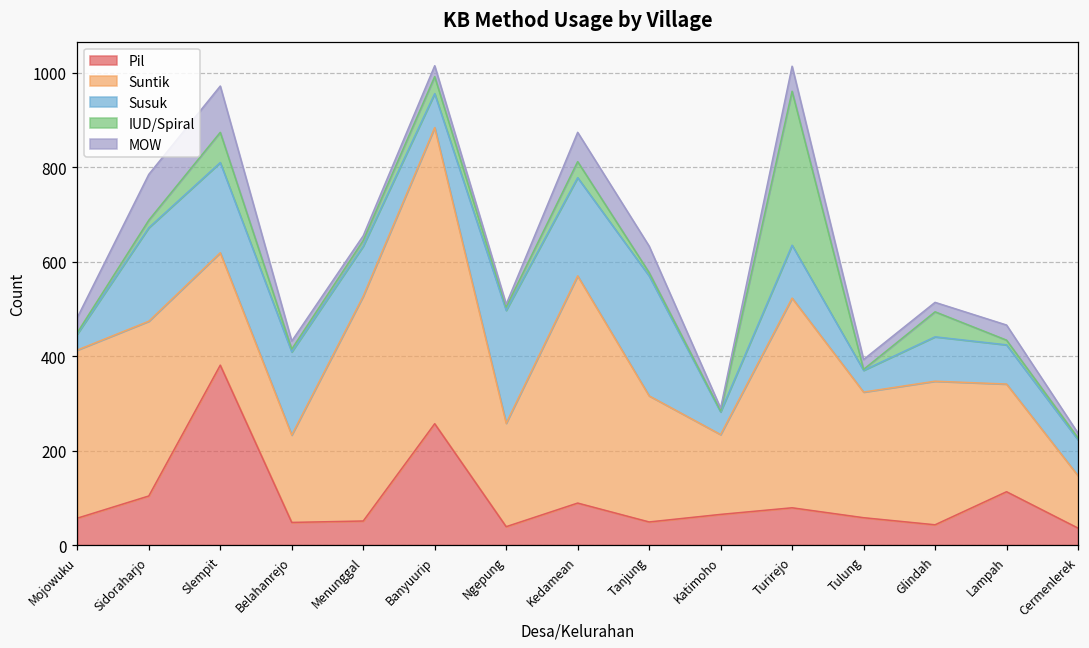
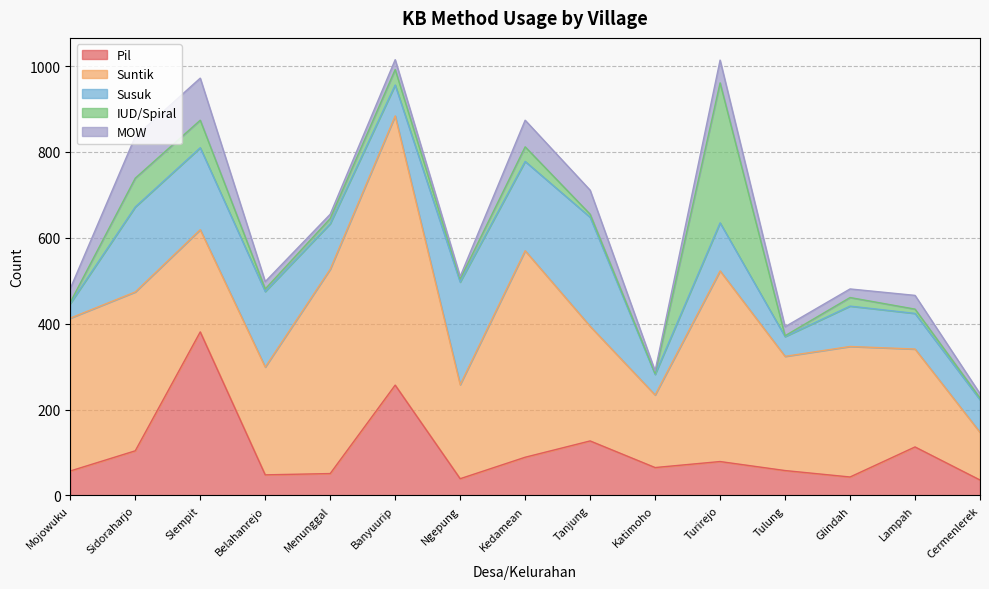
  {
    "Pil": {
      "Mojowuku": 60,
      "Sidoraharjo": 100,
      "Slempit": 380,
      "Belahanrejo": 50,
      "Menunggal": 50,
      "Banyuurip": 260,
      "Ngepung": 40,
      "Kedamean": 90,
-     "Tanjung": 50,
+     "Tanjung": 130,
      "Katimoho": 70,
      "Turirejo": 80,
      "Tulung": 60,
      "Glindah": 40,
      "Lampah": 110,
      "Cermenlerek": 40
    },
    "Suntik": {
      "Mojowuku": 360,
      "Sidoraharjo": 370,
      "Slempit": 240,
-     "Belahanrejo": 190,
+     "Belahanrejo": 250,
      "Menunggal": 480,
      "Banyuurip": 630,
      "Ngepung": 220,
      "Kedamean": 480,
      "Tanjung": 270,
      "Katimoho": 170,
      "Turirejo": 440,
      "Tulung": 270,
      "Glindah": 300,
      "Lampah": 230,
      "Cermenlerek": 110
    },
    "IUD/Spiral": {
-     "Sidoraharjo": 20,
+     "Sidoraharjo": 70,
      "Slempit": 60,
      "Belahanrejo": 10,
      "Menunggal": 10,
      "Banyuurip": 40,
      "Ngepung": 10,
      "Kedamean": 30,
      "Tanjung": 10,
      "Turirejo": 330,
-     "Glindah": 50,
+     "Glindah": 20,
      "Lampah": 10
    }
  }
